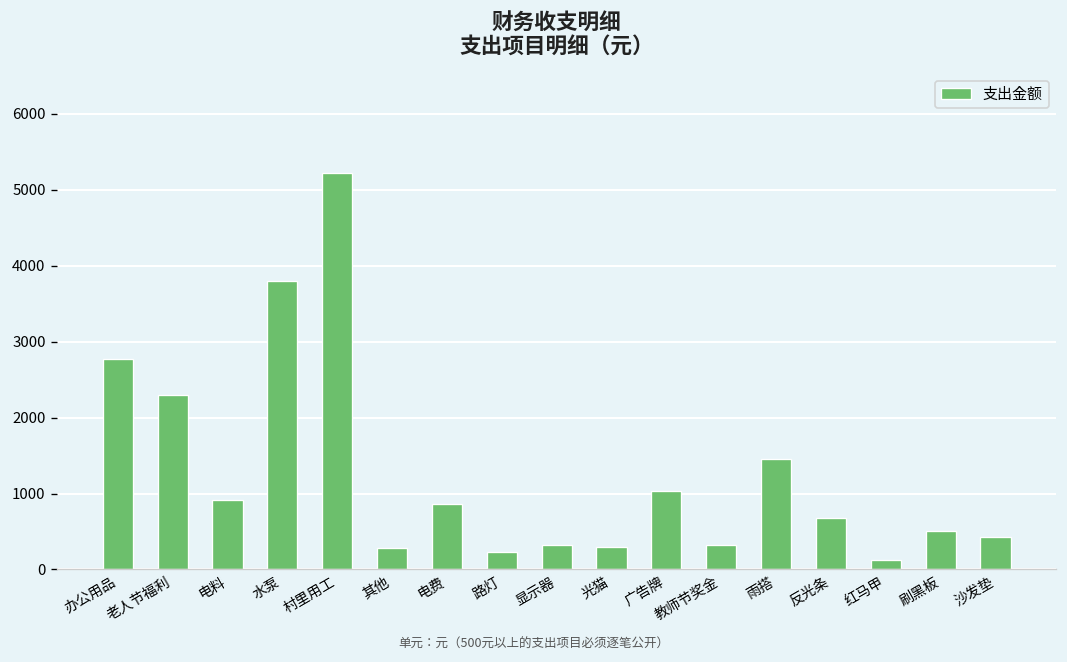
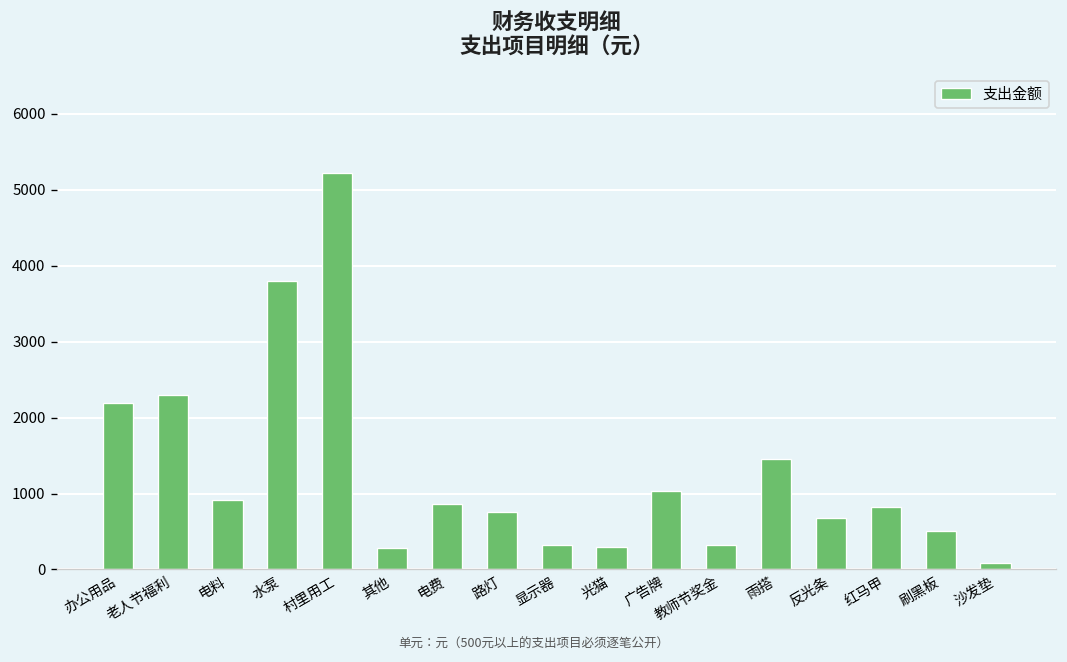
  {
-   "办公用品": 2800,
+   "办公用品": 2200,
    "老人节福利": 2300,
    "电料": 900,
    "水泵": 3800,
    "村里用工": 5200,
    "其他": 300,
    "电费": 900,
-   "路灯": 200,
+   "路灯": 800,
    "显示器": 300,
    "光猫": 300,
    "广告牌": 1000,
    "教师节奖金": 300,
    "雨搭": 1500,
    "反光条": 700,
-   "红马甲": 100,
+   "红马甲": 800,
    "刷黑板": 500,
-   "沙发垫": 400
+   "沙发垫": 100
  }
